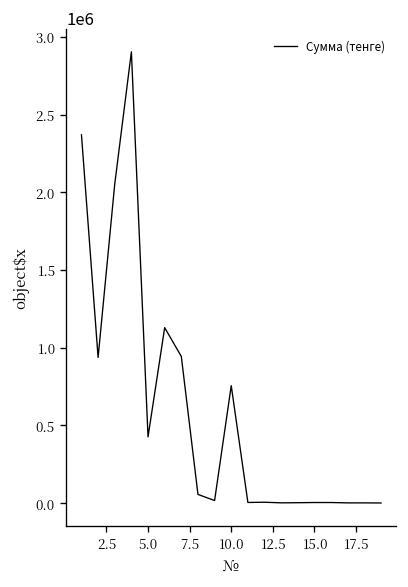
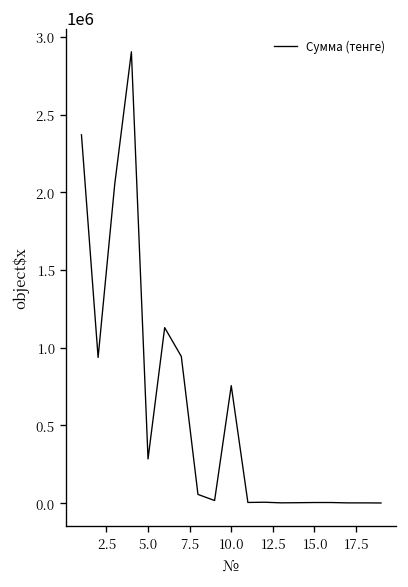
  {
-   "5.0": 430000,
+   "5.0": 280000,
    "10.0": 760000,
    "15.0": 0
  }
